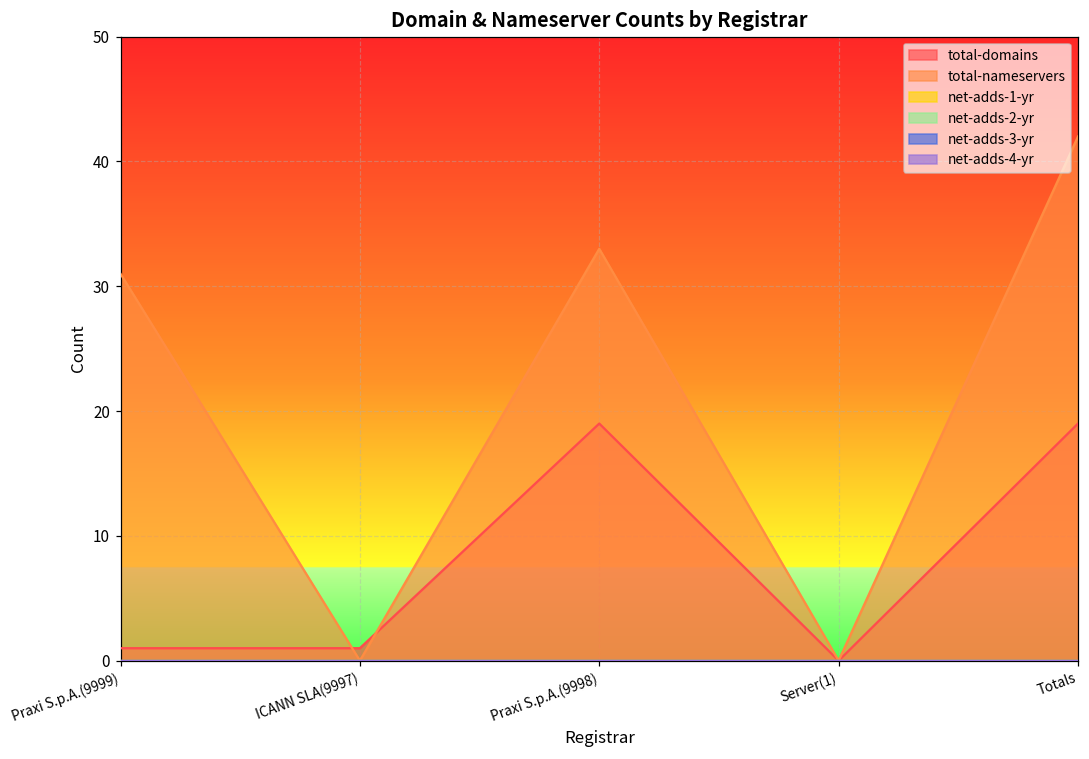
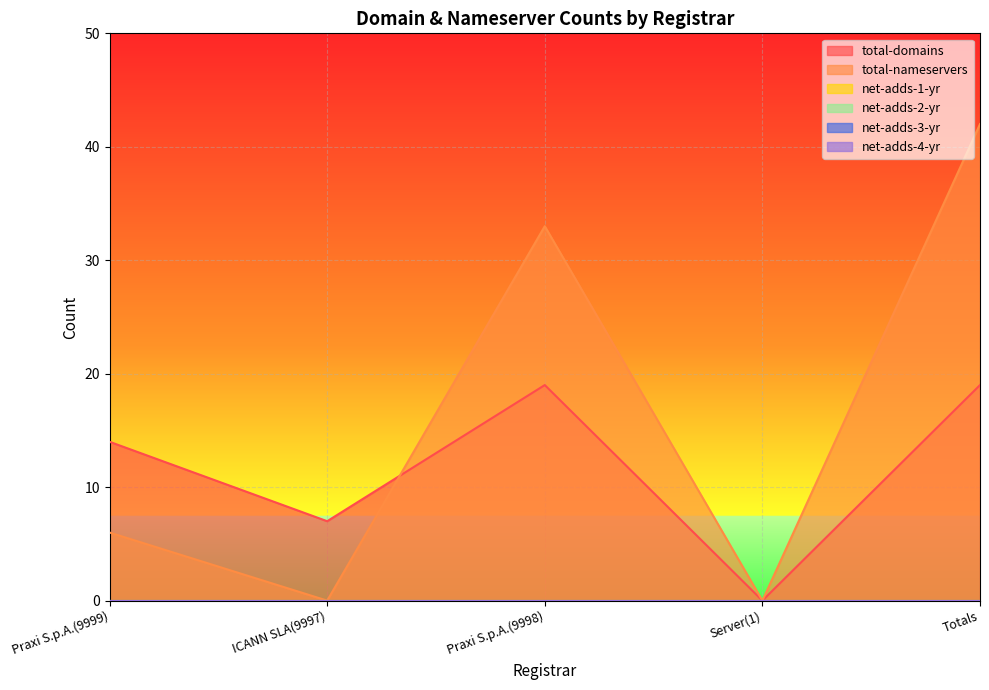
  {
    "total-domains": {
-     "Praxi S.p.A.(9999)": 1,
-     "ICANN SLA(9997)": 1,
+     "Praxi S.p.A.(9999)": 14,
+     "ICANN SLA(9997)": 7,
      "Praxi S.p.A.(9998)": 19,
      "Totals": 19
    },
    "total-nameservers": {
-     "Praxi S.p.A.(9999)": 31,
+     "Praxi S.p.A.(9999)": 6,
      "Praxi S.p.A.(9998)": 33,
      "Totals": 42
    },
    "net-adds-4-yr": {
      "Praxi S.p.A.(9999)": 0,
      "Praxi S.p.A.(9998)": 0,
      "Totals": 0
    }
  }
